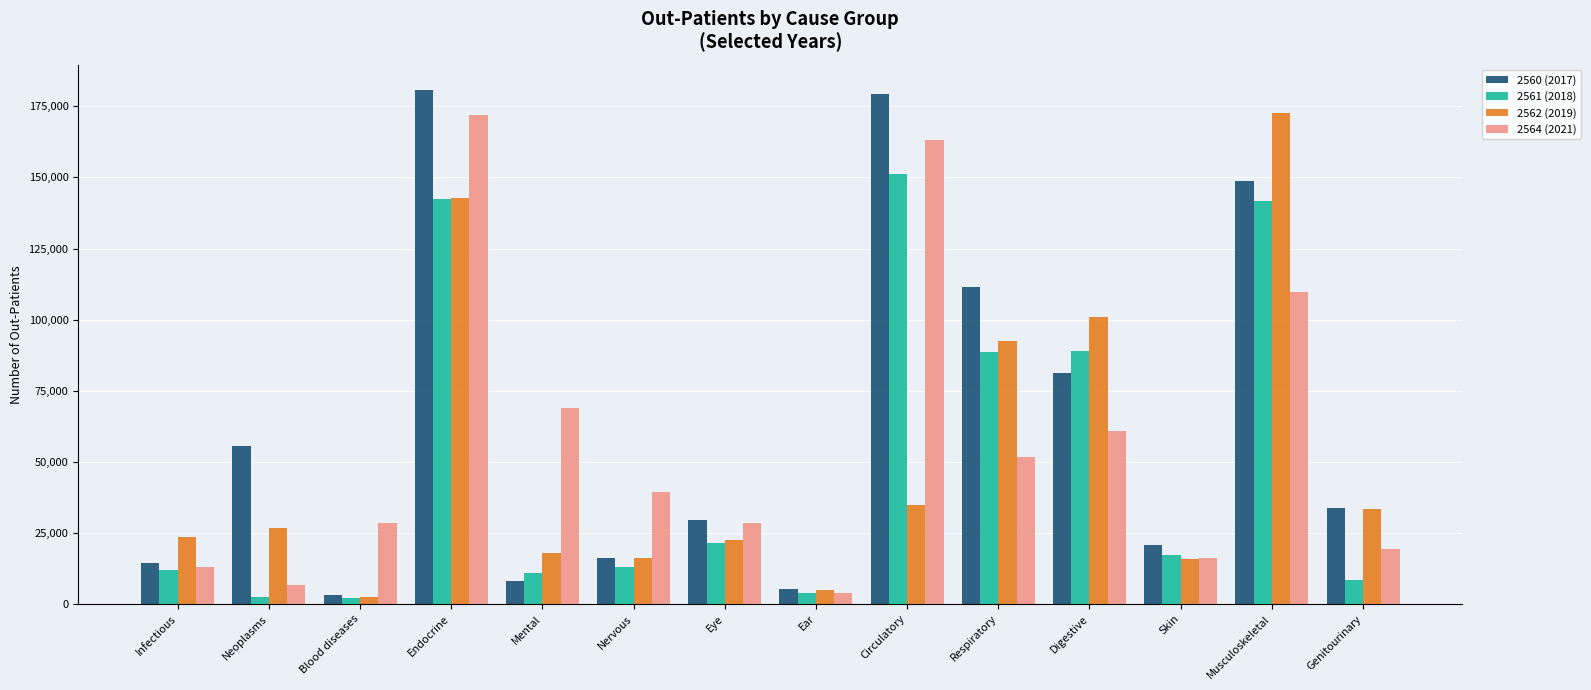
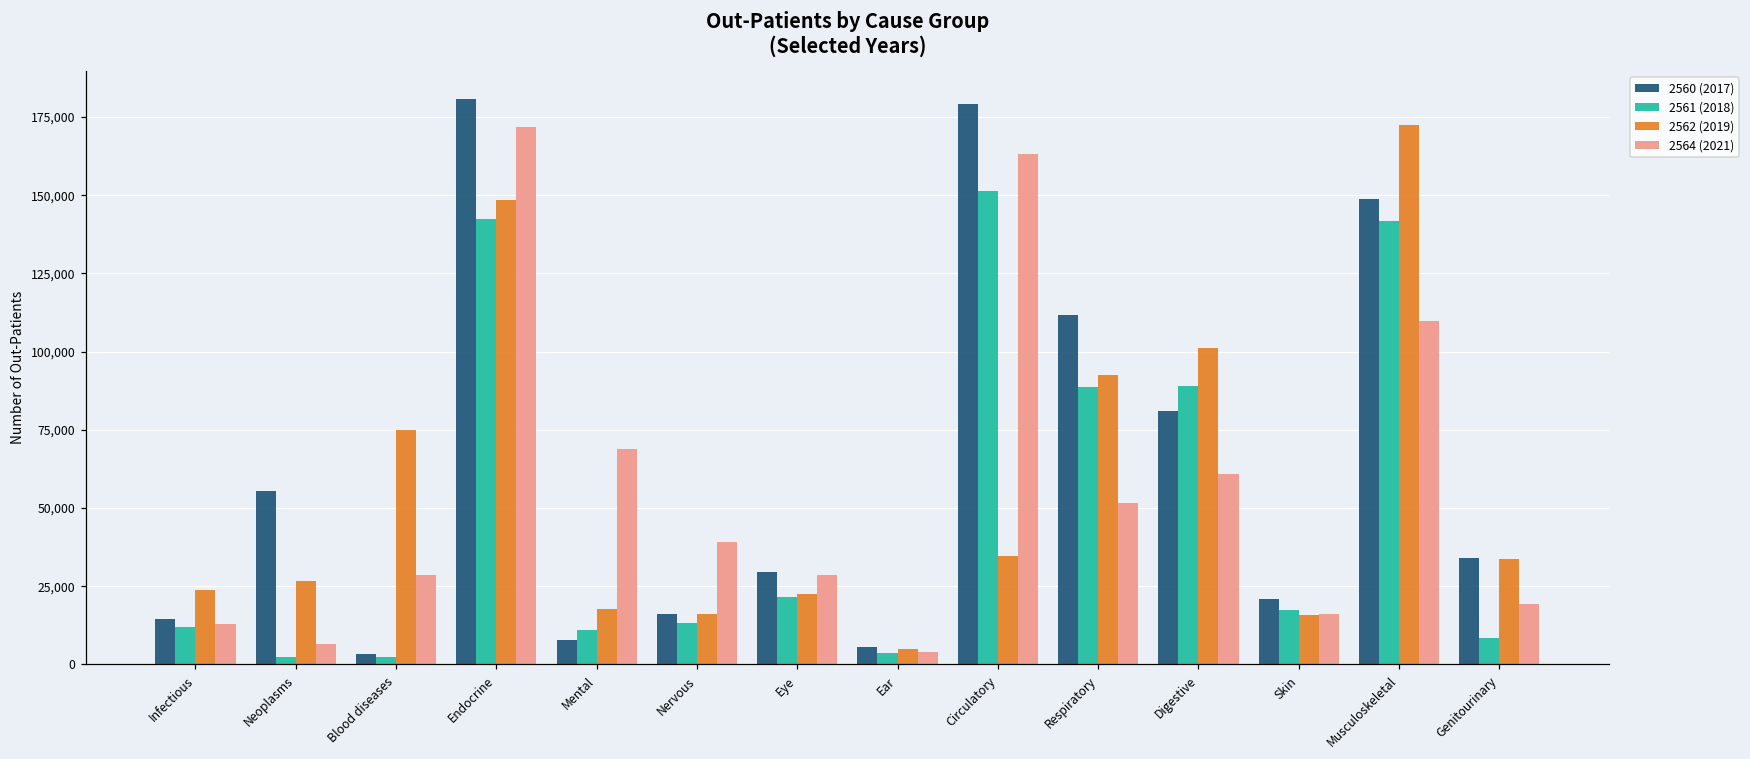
  {
    "2560 (2017)": {
      "Infectious": "14,000",
      "Neoplasms": "56,000",
      "Blood diseases": "3,000",
      "Endocrine": "181,000",
      "Mental": "8,000",
      "Nervous": "16,000",
      "Eye": "29,000",
      "Ear": "5,000",
      "Circulatory": "179,000",
      "Respiratory": "112,000",
      "Digestive": "81,000",
      "Skin": "21,000",
      "Musculoskeletal": "149,000",
      "Genitourinary": "34,000"
    },
    "2561 (2018)": {
      "Infectious": "12,000",
      "Neoplasms": "2,000",
      "Blood diseases": "2,000",
      "Endocrine": "142,000",
      "Mental": "11,000",
      "Nervous": "13,000",
      "Eye": "21,000",
      "Ear": "4,000",
      "Circulatory": "151,000",
      "Respiratory": "89,000",
      "Digestive": "89,000",
      "Skin": "17,000",
      "Musculoskeletal": "142,000",
      "Genitourinary": "9,000"
    },
    "2562 (2019)": {
      "Infectious": "24,000",
      "Neoplasms": "27,000",
-     "Blood diseases": "3,000",
-     "Endocrine": "143,000",
+     "Blood diseases": "75,000",
+     "Endocrine": "149,000",
      "Mental": "18,000",
      "Nervous": "16,000",
      "Eye": "22,000",
      "Ear": "5,000",
      "Circulatory": "35,000",
      "Respiratory": "93,000",
      "Digestive": "101,000",
      "Skin": "16,000",
      "Musculoskeletal": "173,000",
      "Genitourinary": "34,000"
    },
    "2564 (2021)": {
      "Infectious": "13,000",
      "Neoplasms": "7,000",
      "Blood diseases": "28,000",
      "Endocrine": "172,000",
      "Mental": "69,000",
      "Nervous": "39,000",
      "Eye": "28,000",
      "Ear": "4,000",
      "Circulatory": "163,000",
      "Respiratory": "52,000",
      "Digestive": "61,000",
      "Skin": "16,000",
      "Musculoskeletal": "110,000",
      "Genitourinary": "19,000"
    }
  }
